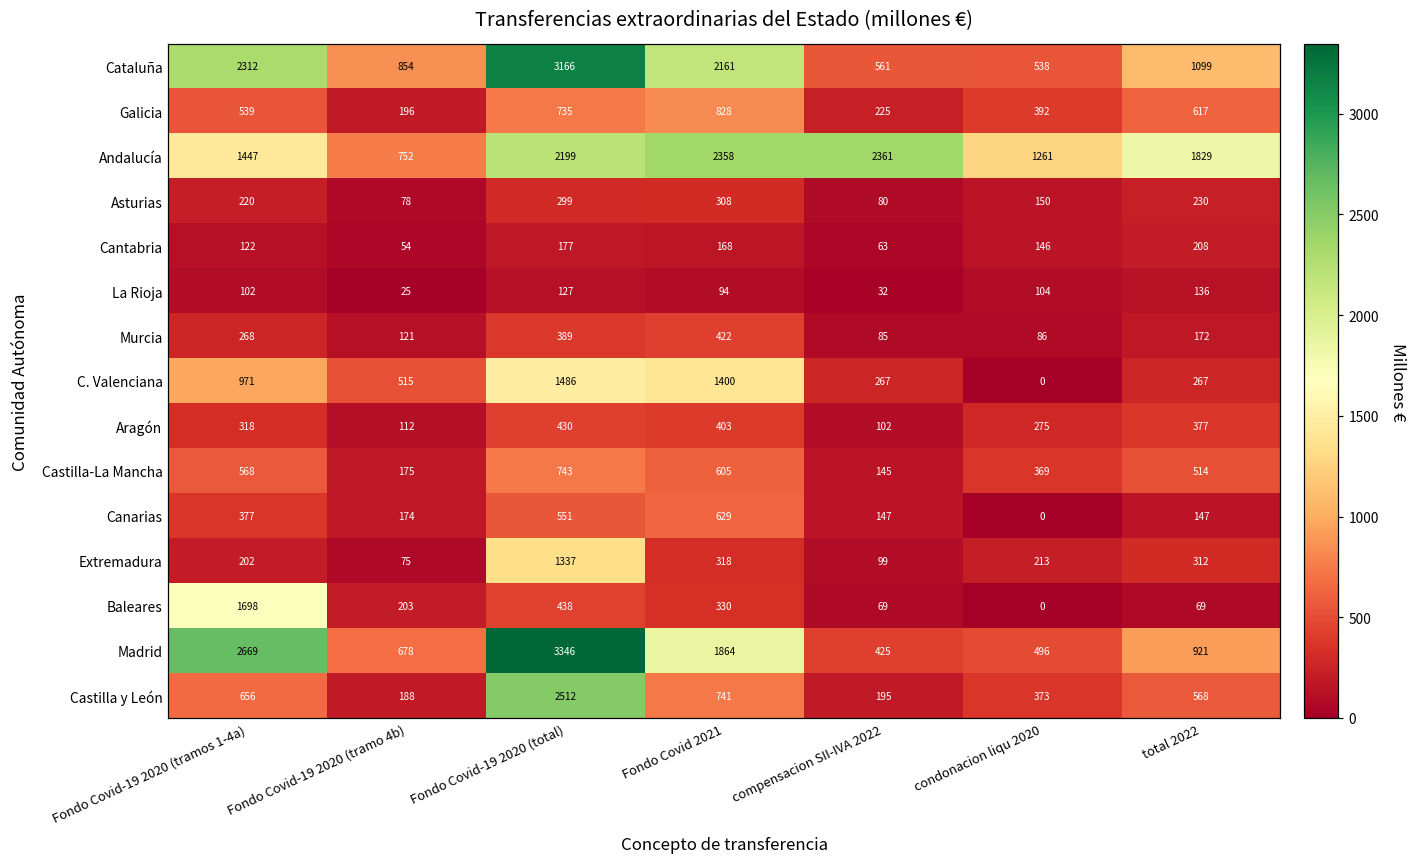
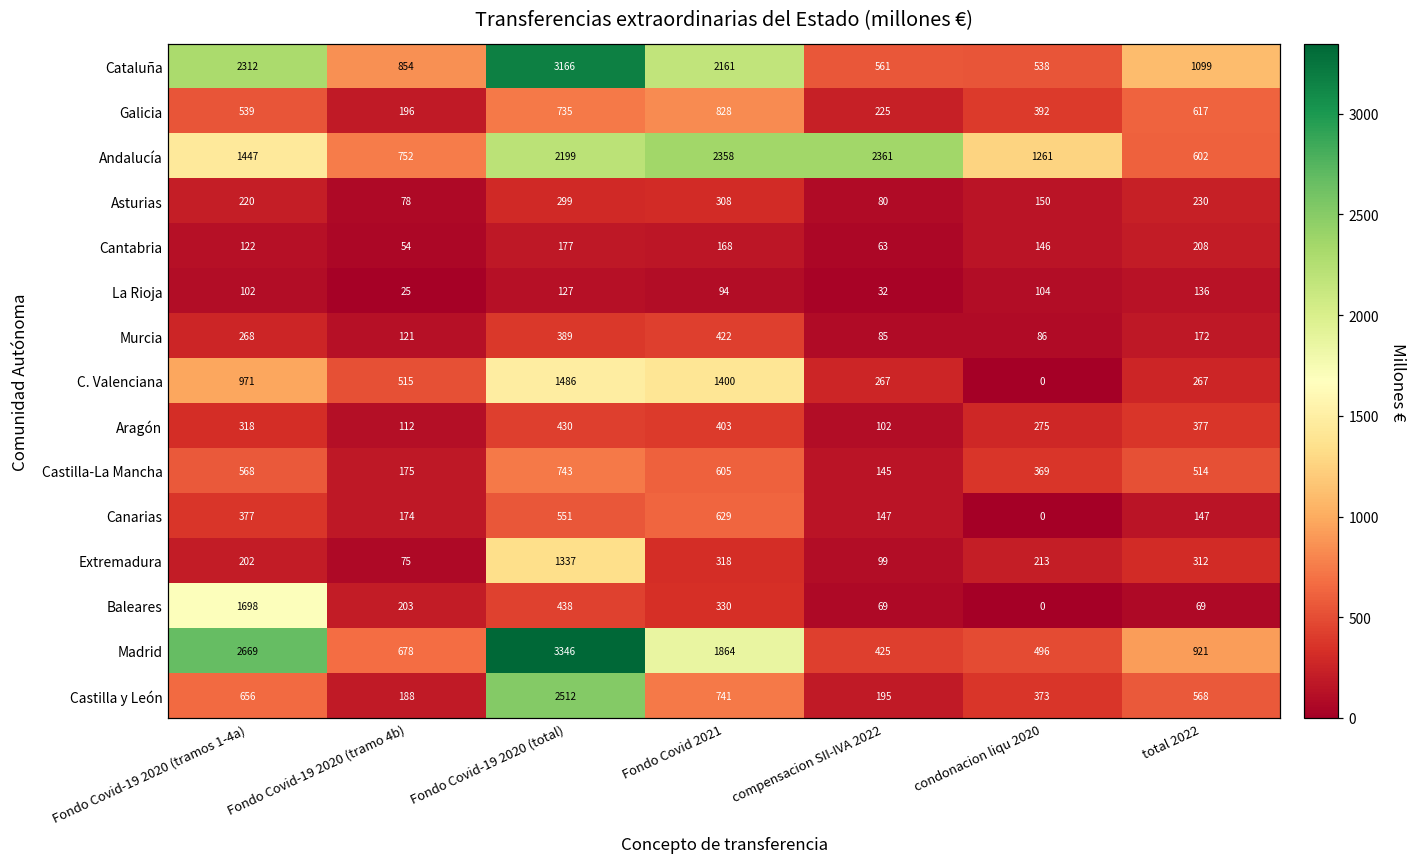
  {
    "Cataluña": {
      "Fondo Covid-19 2020 (tramos 1-4a)": 2312,
      "Fondo Covid-19 2020 (tramo 4b)": 854,
      "Fondo Covid-19 2020 (total)": 3166,
      "Fondo Covid 2021": 2161,
      "compensacion SII-IVA 2022": 561,
      "condonacion liqu 2020": 538,
      "total 2022": 1099
    },
    "Galicia": {
      "Fondo Covid-19 2020 (tramos 1-4a)": 539,
      "Fondo Covid-19 2020 (tramo 4b)": 196,
      "Fondo Covid-19 2020 (total)": 735,
      "Fondo Covid 2021": 828,
      "compensacion SII-IVA 2022": 225,
      "condonacion liqu 2020": 392,
      "total 2022": 617
    },
    "Andalucía": {
      "Fondo Covid-19 2020 (tramos 1-4a)": 1447,
      "Fondo Covid-19 2020 (tramo 4b)": 752,
      "Fondo Covid-19 2020 (total)": 2199,
      "Fondo Covid 2021": 2358,
      "compensacion SII-IVA 2022": 2361,
      "condonacion liqu 2020": 1261,
-     "total 2022": 1829
+     "total 2022": 602
    },
    "Asturias": {
      "Fondo Covid-19 2020 (tramos 1-4a)": 220,
      "Fondo Covid-19 2020 (tramo 4b)": 78,
      "Fondo Covid-19 2020 (total)": 299,
      "Fondo Covid 2021": 308,
      "compensacion SII-IVA 2022": 80,
      "condonacion liqu 2020": 150,
      "total 2022": 230
    },
    "Cantabria": {
      "Fondo Covid-19 2020 (tramos 1-4a)": 122,
      "Fondo Covid-19 2020 (tramo 4b)": 54,
      "Fondo Covid-19 2020 (total)": 177,
      "Fondo Covid 2021": 168,
      "compensacion SII-IVA 2022": 63,
      "condonacion liqu 2020": 146,
      "total 2022": 208
    },
    "La Rioja": {
      "Fondo Covid-19 2020 (tramos 1-4a)": 102,
      "Fondo Covid-19 2020 (tramo 4b)": 25,
      "Fondo Covid-19 2020 (total)": 127,
      "Fondo Covid 2021": 94,
      "compensacion SII-IVA 2022": 32,
      "condonacion liqu 2020": 104,
      "total 2022": 136
    },
    "Murcia": {
      "Fondo Covid-19 2020 (tramos 1-4a)": 268,
      "Fondo Covid-19 2020 (tramo 4b)": 121,
      "Fondo Covid-19 2020 (total)": 389,
      "Fondo Covid 2021": 422,
      "compensacion SII-IVA 2022": 85,
      "condonacion liqu 2020": 86,
      "total 2022": 172
    },
    "C. Valenciana": {
      "Fondo Covid-19 2020 (tramos 1-4a)": 971,
      "Fondo Covid-19 2020 (tramo 4b)": 515,
      "Fondo Covid-19 2020 (total)": 1486,
      "Fondo Covid 2021": 1400,
      "compensacion SII-IVA 2022": 267,
      "condonacion liqu 2020": 0,
      "total 2022": 267
    },
    "Aragón": {
      "Fondo Covid-19 2020 (tramos 1-4a)": 318,
      "Fondo Covid-19 2020 (tramo 4b)": 112,
      "Fondo Covid-19 2020 (total)": 430,
      "Fondo Covid 2021": 403,
      "compensacion SII-IVA 2022": 102,
      "condonacion liqu 2020": 275,
      "total 2022": 377
    },
    "Castilla-La Mancha": {
      "Fondo Covid-19 2020 (tramos 1-4a)": 568,
      "Fondo Covid-19 2020 (tramo 4b)": 175,
      "Fondo Covid-19 2020 (total)": 743,
      "Fondo Covid 2021": 605,
      "compensacion SII-IVA 2022": 145,
      "condonacion liqu 2020": 369,
      "total 2022": 514
    },
    "Canarias": {
      "Fondo Covid-19 2020 (tramos 1-4a)": 377,
      "Fondo Covid-19 2020 (tramo 4b)": 174,
      "Fondo Covid-19 2020 (total)": 551,
      "Fondo Covid 2021": 629,
      "compensacion SII-IVA 2022": 147,
      "condonacion liqu 2020": 0,
      "total 2022": 147
    },
    "Extremadura": {
      "Fondo Covid-19 2020 (tramos 1-4a)": 202,
      "Fondo Covid-19 2020 (tramo 4b)": 75,
      "Fondo Covid-19 2020 (total)": 1337,
      "Fondo Covid 2021": 318,
      "compensacion SII-IVA 2022": 99,
      "condonacion liqu 2020": 213,
      "total 2022": 312
    },
    "Baleares": {
      "Fondo Covid-19 2020 (tramos 1-4a)": 1698,
      "Fondo Covid-19 2020 (tramo 4b)": 203,
      "Fondo Covid-19 2020 (total)": 438,
      "Fondo Covid 2021": 330,
      "compensacion SII-IVA 2022": 69,
      "condonacion liqu 2020": 0,
      "total 2022": 69
    },
    "Madrid": {
      "Fondo Covid-19 2020 (tramos 1-4a)": 2669,
      "Fondo Covid-19 2020 (tramo 4b)": 678,
      "Fondo Covid-19 2020 (total)": 3346,
      "Fondo Covid 2021": 1864,
      "compensacion SII-IVA 2022": 425,
      "condonacion liqu 2020": 496,
      "total 2022": 921
    },
    "Castilla y León": {
      "Fondo Covid-19 2020 (tramos 1-4a)": 656,
      "Fondo Covid-19 2020 (tramo 4b)": 188,
      "Fondo Covid-19 2020 (total)": 2512,
      "Fondo Covid 2021": 741,
      "compensacion SII-IVA 2022": 195,
      "condonacion liqu 2020": 373,
      "total 2022": 568
    }
  }
